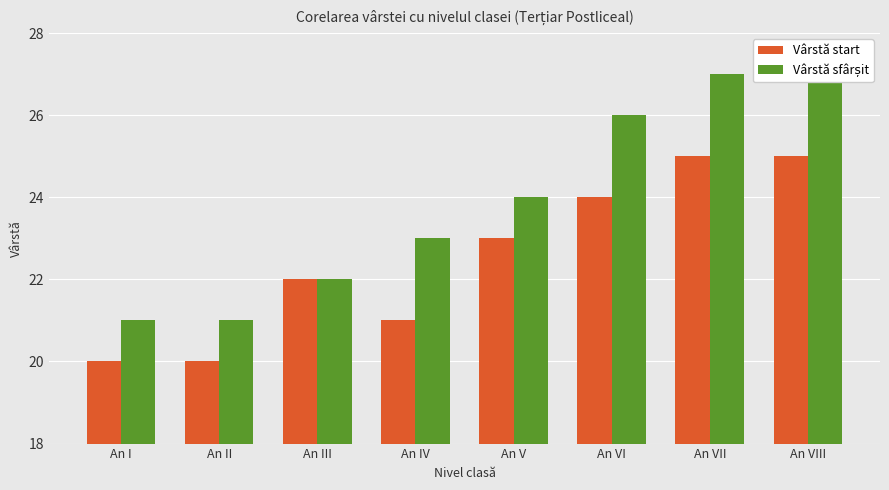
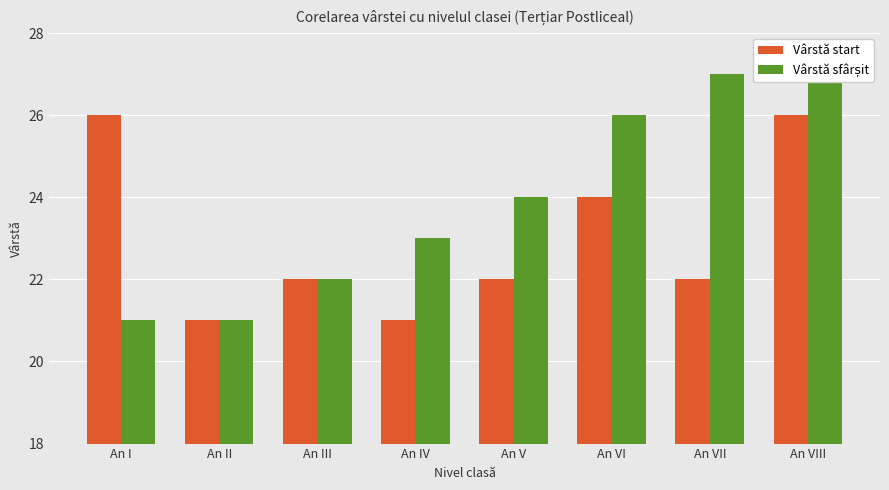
  {
    "Vârstă start": {
-     "An I": 20,
-     "An II": 20,
+     "An I": 26,
+     "An II": 21,
      "An III": 22,
      "An IV": 21,
-     "An V": 23,
+     "An V": 22,
      "An VI": 24,
-     "An VII": 25,
-     "An VIII": 25
+     "An VII": 22,
+     "An VIII": 26
    },
    "Vârstă sfârșit": {
      "An I": 21,
      "An II": 21,
      "An III": 22,
      "An IV": 23,
      "An V": 24,
      "An VI": 26,
      "An VII": 27
    }
  }
